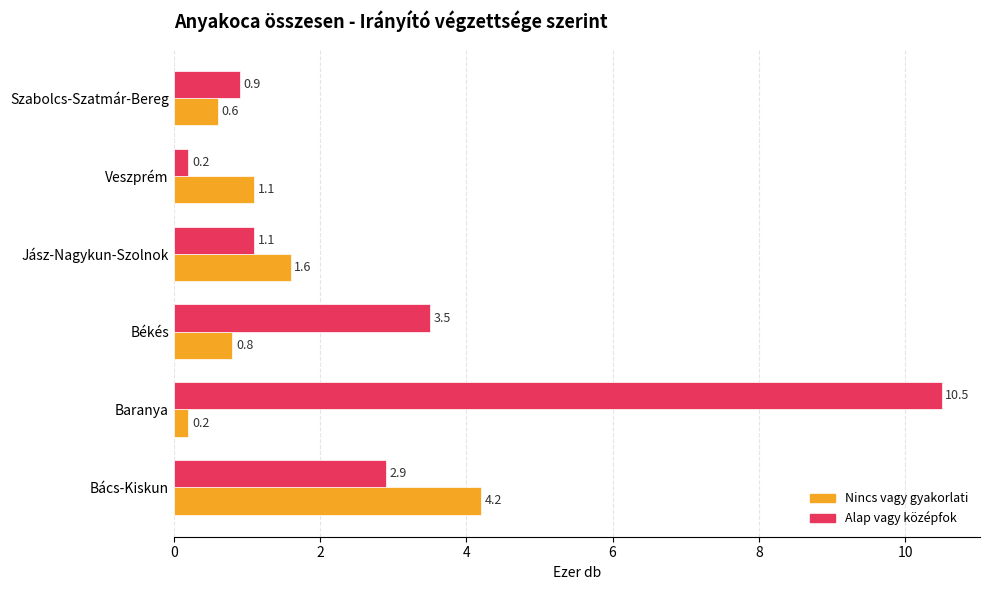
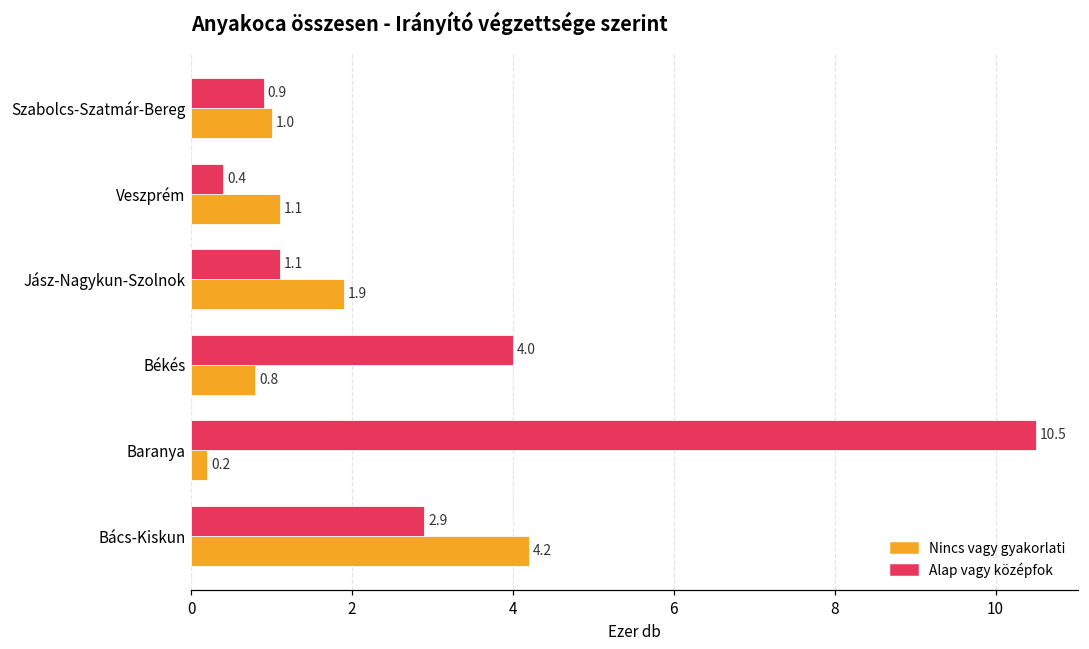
  {
    "Nincs vagy gyakorlati": {
-     "Szabolcs-Szatmár-Bereg": 0.6,
+     "Szabolcs-Szatmár-Bereg": 1.0,
      "Veszprém": 1.1,
-     "Jász-Nagykun-Szolnok": 1.6,
+     "Jász-Nagykun-Szolnok": 1.9,
      "Békés": 0.8,
      "Baranya": 0.2,
      "Bács-Kiskun": 4.2
    },
    "Alap vagy középfok": {
      "Szabolcs-Szatmár-Bereg": 0.9,
-     "Veszprém": 0.2,
+     "Veszprém": 0.4,
      "Jász-Nagykun-Szolnok": 1.1,
-     "Békés": 3.5,
+     "Békés": 4.0,
      "Baranya": 10.5,
      "Bács-Kiskun": 2.9
    }
  }
